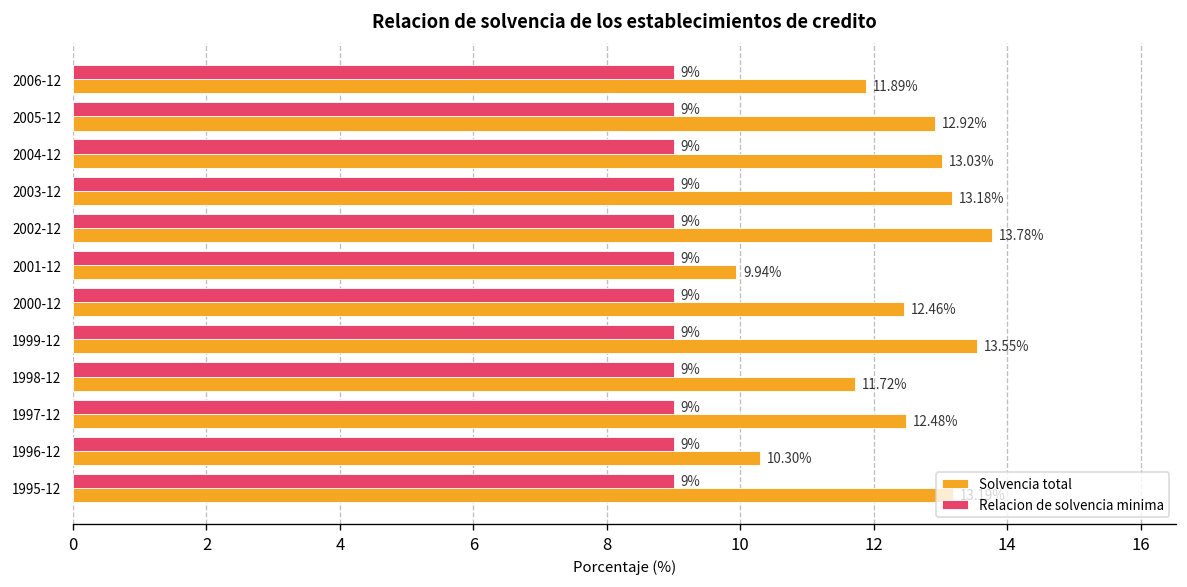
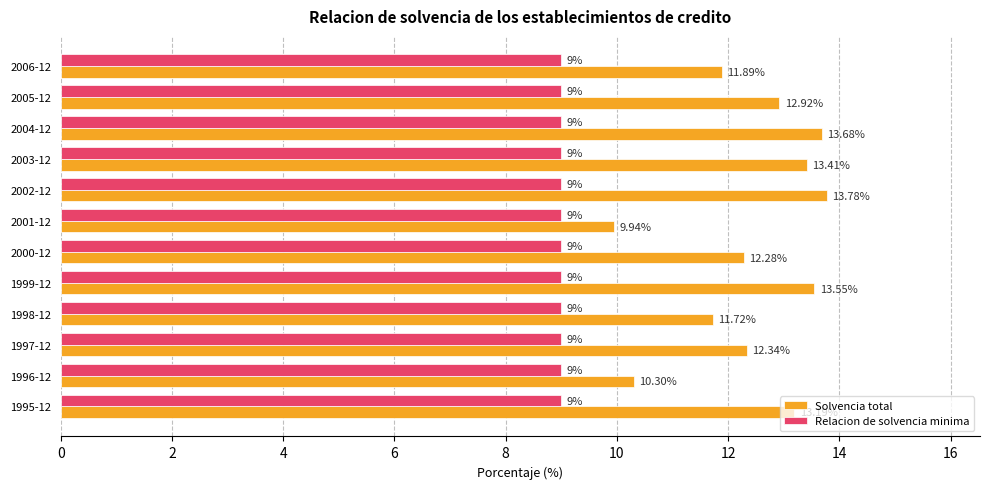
  {
    "Solvencia total": {
      "2006-12": "11.89%",
      "2005-12": "12.92%",
-     "2004-12": "13.03%",
-     "2003-12": "13.18%",
+     "2004-12": "13.68%",
+     "2003-12": "13.41%",
      "2002-12": "13.78%",
      "2001-12": "9.94%",
-     "2000-12": "12.46%",
+     "2000-12": "12.28%",
      "1999-12": "13.55%",
      "1998-12": "11.72%",
-     "1997-12": "12.48%",
+     "1997-12": "12.34%",
      "1996-12": "10.30%"
    },
    "Relacion de solvencia minima": {
      "2006-12": "9%",
      "2005-12": "9%",
      "2004-12": "9%",
      "2003-12": "9%",
      "2002-12": "9%",
      "2001-12": "9%",
      "2000-12": "9%",
      "1999-12": "9%",
      "1998-12": "9%",
      "1997-12": "9%",
      "1996-12": "9%",
      "1995-12": "9%"
    }
  }
